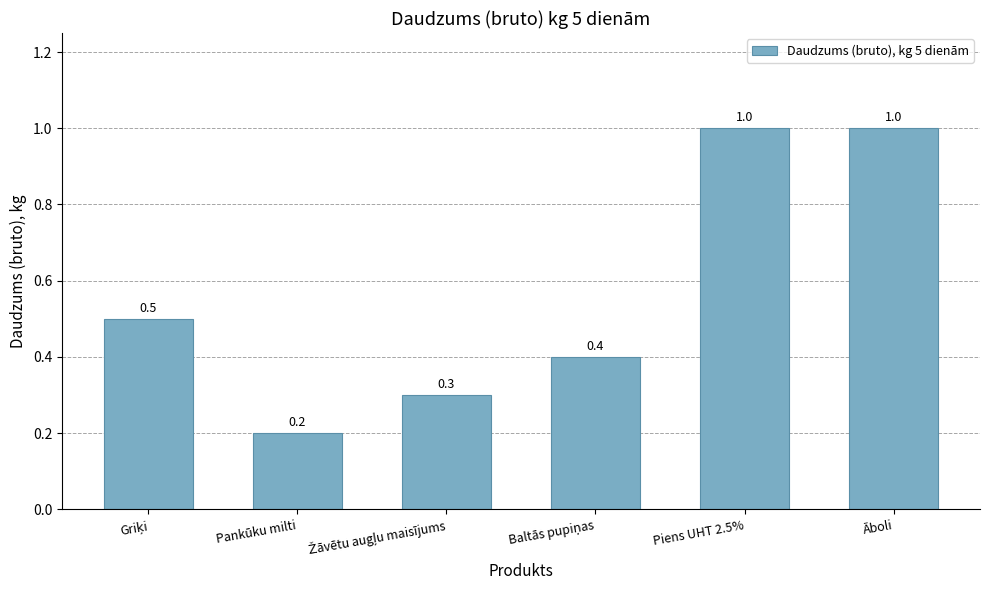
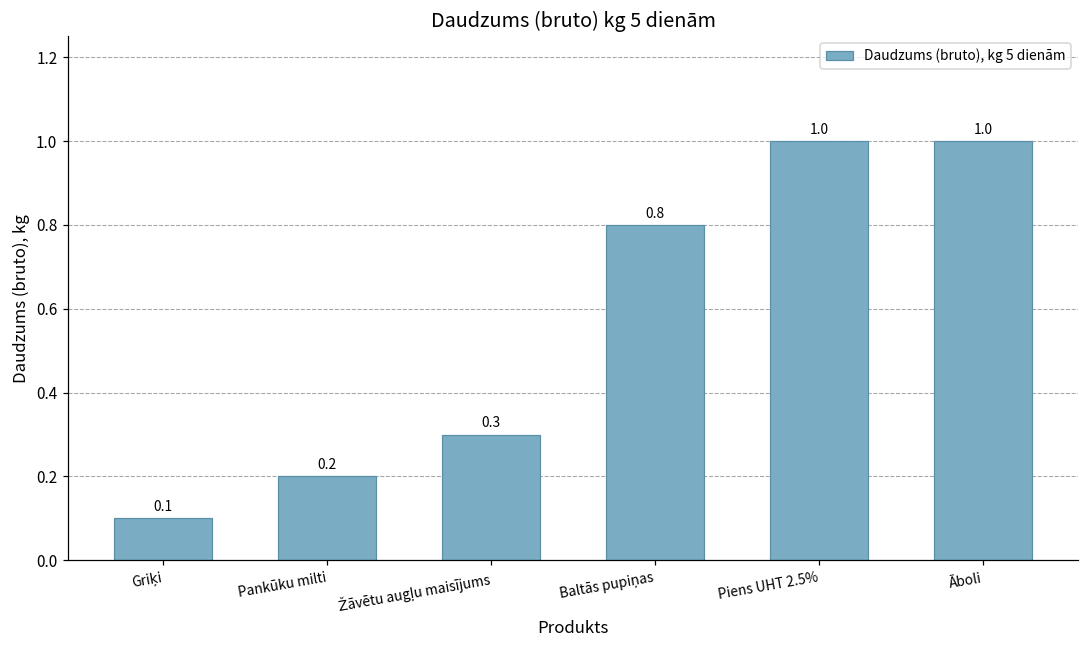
  {
-   "Griķi": 0.5,
+   "Griķi": 0.1,
    "Pankūku milti": 0.2,
    "Žāvētu augļu maisījums": 0.3,
-   "Baltās pupiņas": 0.4,
+   "Baltās pupiņas": 0.8,
    "Piens UHT 2.5%": 1.0,
    "Āboli": 1.0
  }
